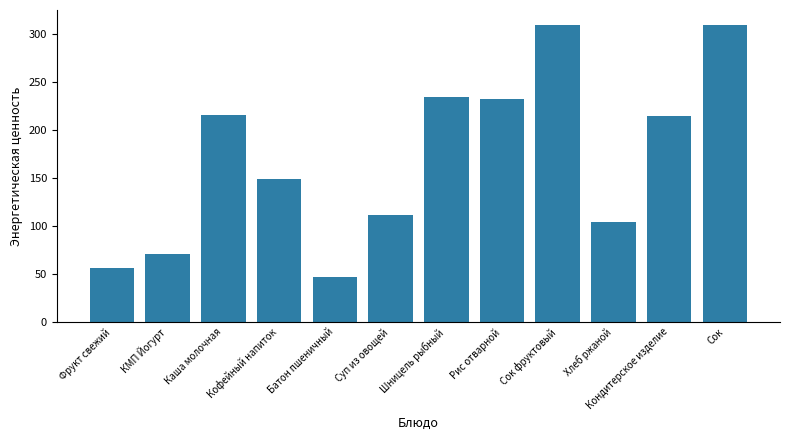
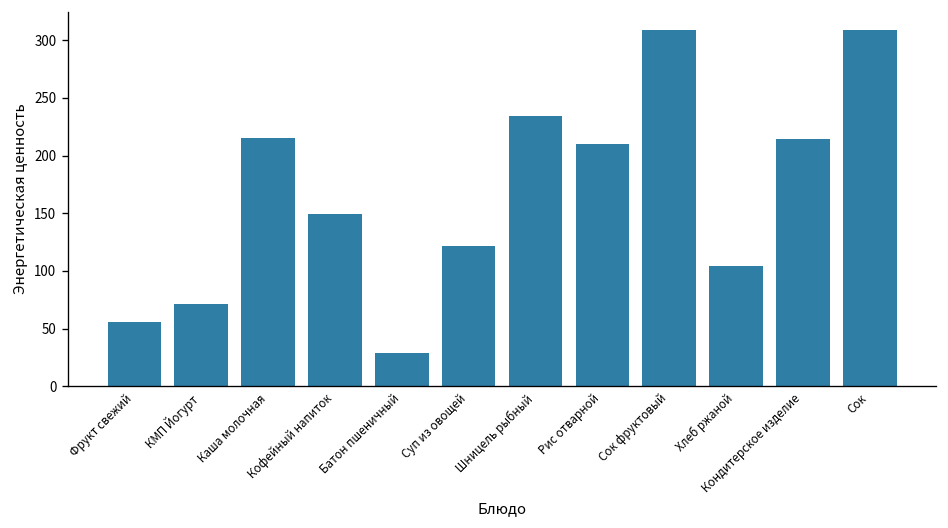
  {
    "Фрукт свежий": 60,
    "КМП Йогурт": 70,
    "Каша молочная": 220,
    "Кофейный напиток": 150,
-   "Батон пшеничный": 50,
-   "Суп из овощей": 110,
+   "Батон пшеничный": 30,
+   "Суп из овощей": 120,
    "Шницель рыбный": 230,
-   "Рис отварной": 230,
+   "Рис отварной": 210,
    "Сок фруктовый": 310,
    "Хлеб ржаной": 100,
    "Кондитерское изделие": 210,
    "Сок": 310
  }
